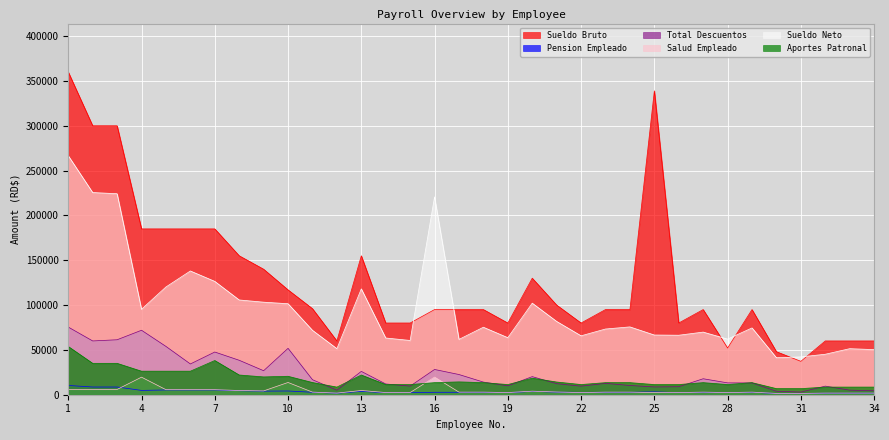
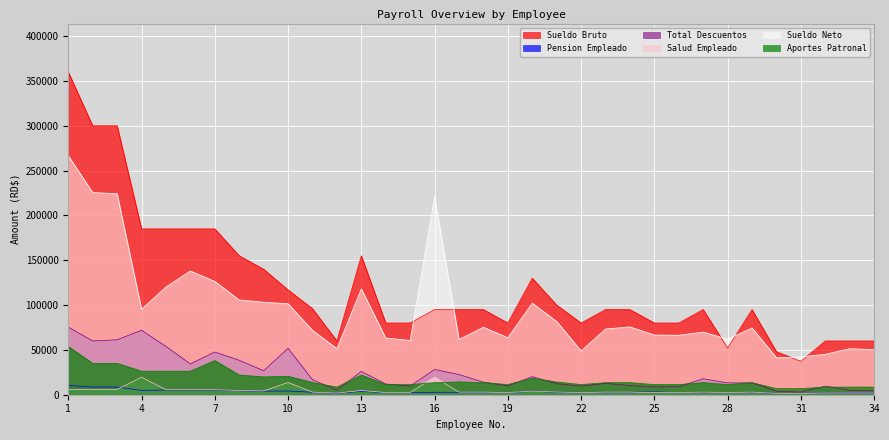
  {
    "Sueldo Bruto": {
      "1": 360000,
      "4": 190000,
      "7": 190000,
      "10": 120000,
      "13": 160000,
      "16": 100000,
      "19": 80000,
      "22": 80000,
-     "25": 340000,
+     "25": 80000,
      "28": 50000,
      "31": 40000,
      "34": 60000
    },
    "Pension Empleado": {
      "1": 10000,
      "4": 0,
      "10": 0,
      "16": 0
    },
    "Total Descuentos": {
      "1": 80000,
      "4": 70000,
      "7": 50000,
      "10": 50000,
      "13": 30000,
      "16": 30000
    },
    "Salud Empleado": {
      "1": 10000,
      "4": 20000,
      "10": 10000,
      "16": 20000
    },
    "Sueldo Neto": {
      "1": 270000,
      "4": 100000,
      "7": 130000,
      "10": 100000,
      "13": 120000,
      "16": 220000,
      "19": 60000,
-     "22": 70000,
+     "22": 50000,
      "25": 70000,
      "28": 60000,
      "31": 40000,
      "34": 50000
    },
    "Aportes Patronal": {
      "1": 50000,
      "4": 30000,
      "7": 40000,
      "10": 20000,
      "13": 20000,
      "16": 10000,
      "31": 10000,
      "34": 10000
    }
  }
